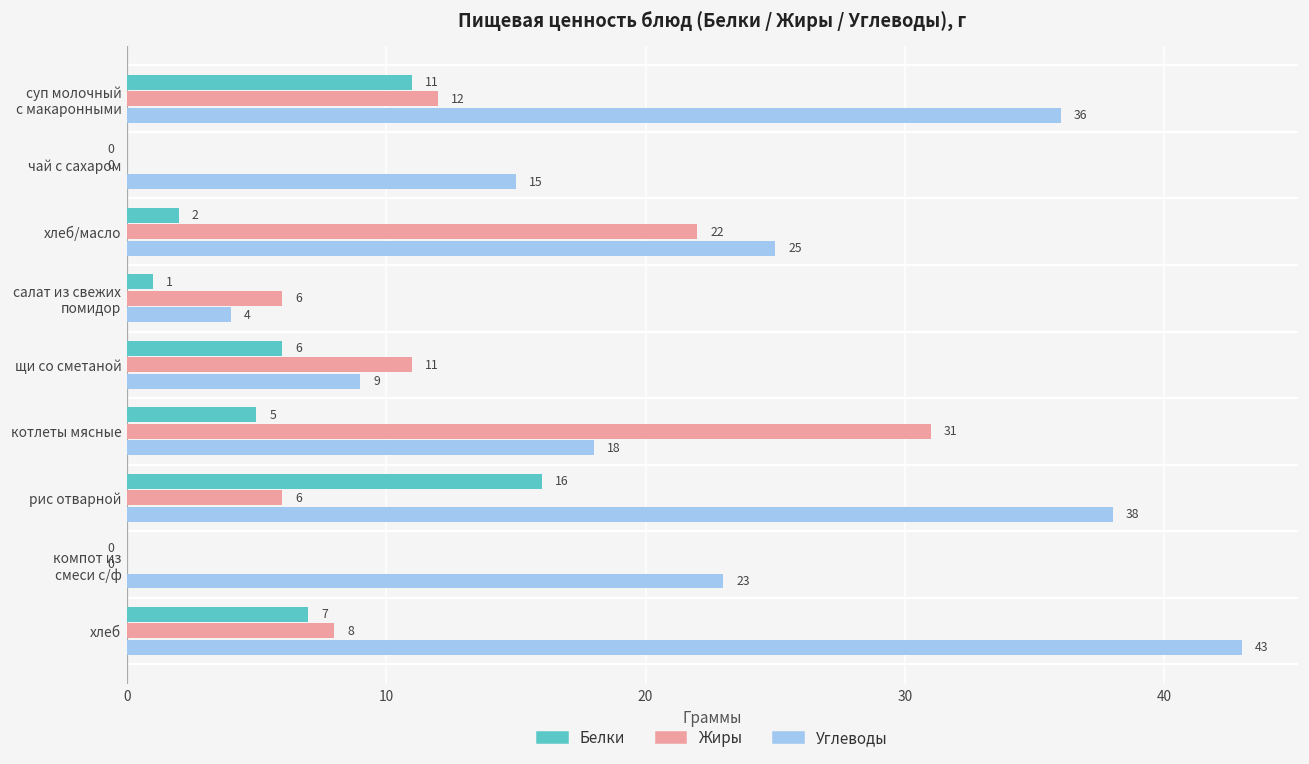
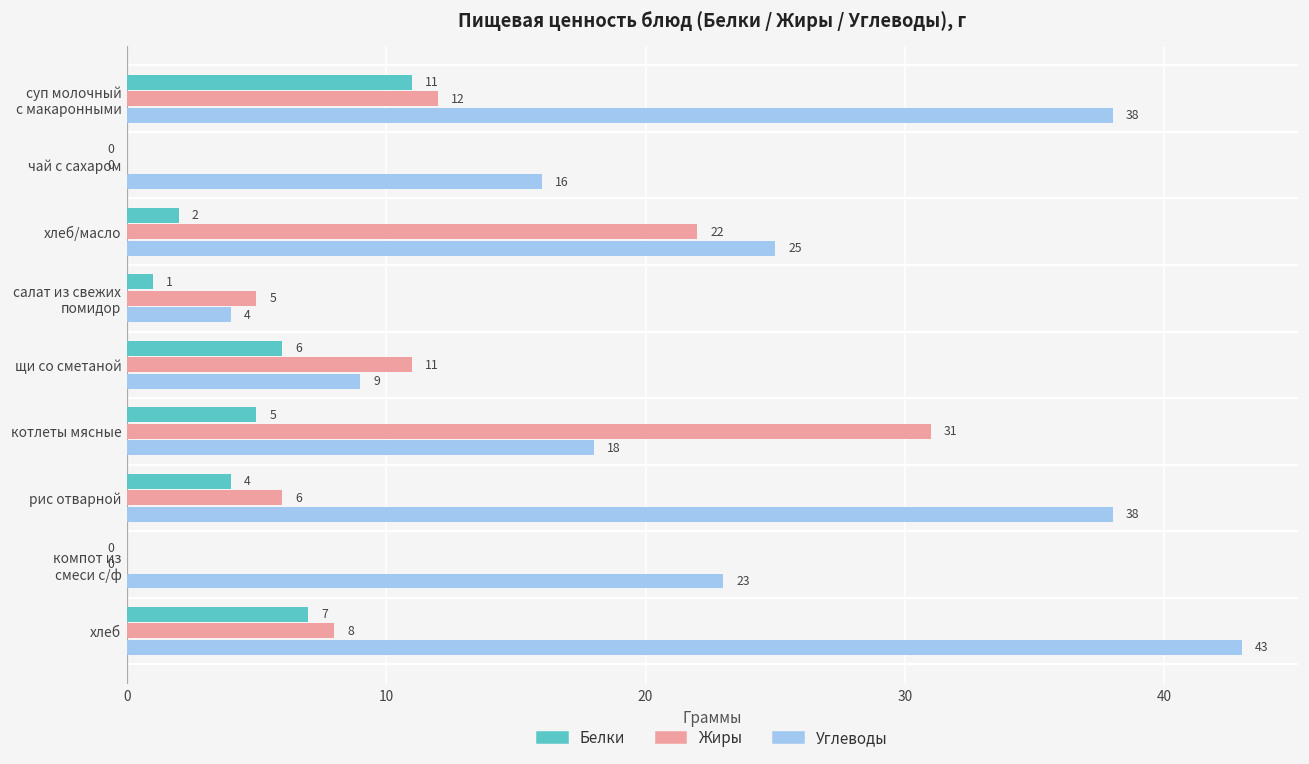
  {
    "Белки": {
      "суп молочный с макаронными": 11,
      "чай с сахаром": 0,
      "хлеб/масло": 2,
      "салат из свежих помидор": 1,
      "щи со сметаной": 6,
      "котлеты мясные": 5,
-     "рис отварной": 16,
+     "рис отварной": 4,
      "компот из смеси с/ф": 0,
      "хлеб": 7
    },
    "Жиры": {
      "суп молочный с макаронными": 12,
      "чай с сахаром": 0,
      "хлеб/масло": 22,
-     "салат из свежих помидор": 6,
+     "салат из свежих помидор": 5,
      "щи со сметаной": 11,
      "котлеты мясные": 31,
      "рис отварной": 6,
      "компот из смеси с/ф": 0,
      "хлеб": 8
    },
    "Углеводы": {
-     "суп молочный с макаронными": 36,
-     "чай с сахаром": 15,
+     "суп молочный с макаронными": 38,
+     "чай с сахаром": 16,
      "хлеб/масло": 25,
      "салат из свежих помидор": 4,
      "щи со сметаной": 9,
      "котлеты мясные": 18,
      "рис отварной": 38,
      "компот из смеси с/ф": 23,
      "хлеб": 43
    }
  }
